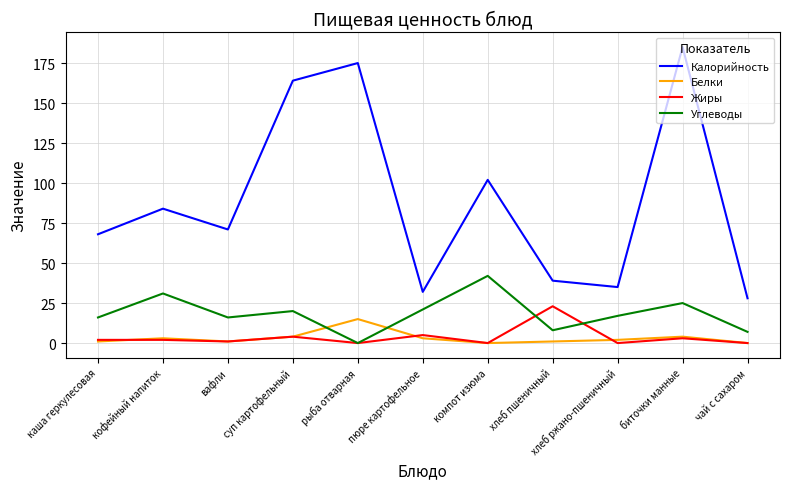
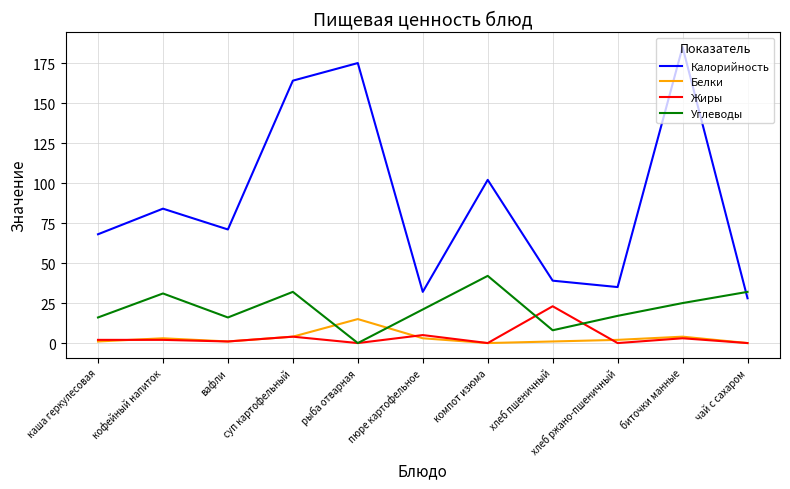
  {
    "Калорийность": {
      "каша геркулесовая": 68,
      "кофейный напиток": 84,
      "вафли": 71,
      "суп картофельный": 164,
      "рыба отварная": 175,
      "пюре картофельное": 32,
      "компот изюма": 102,
      "хлеб пшеничный": 39,
      "хлеб ржано-пшеничный": 35,
      "чай с сахаром": 28
    },
    "Белки": {
      "рыба отварная": 15,
      "пюре картофельное": 3,
      "хлеб пшеничный": 1,
      "хлеб ржано-пшеничный": 2
    },
    "Жиры": {
      "пюре картофельное": 5,
      "хлеб пшеничный": 23,
      "хлеб ржано-пшеничный": 0
    },
    "Углеводы": {
      "каша геркулесовая": 16,
      "кофейный напиток": 31,
      "вафли": 16,
-     "суп картофельный": 20,
+     "суп картофельный": 32,
      "пюре картофельное": 21,
      "компот изюма": 42,
      "хлеб пшеничный": 8,
      "хлеб ржано-пшеничный": 17,
      "биточки манные": 25,
-     "чай с сахаром": 7
+     "чай с сахаром": 32
    }
  }
